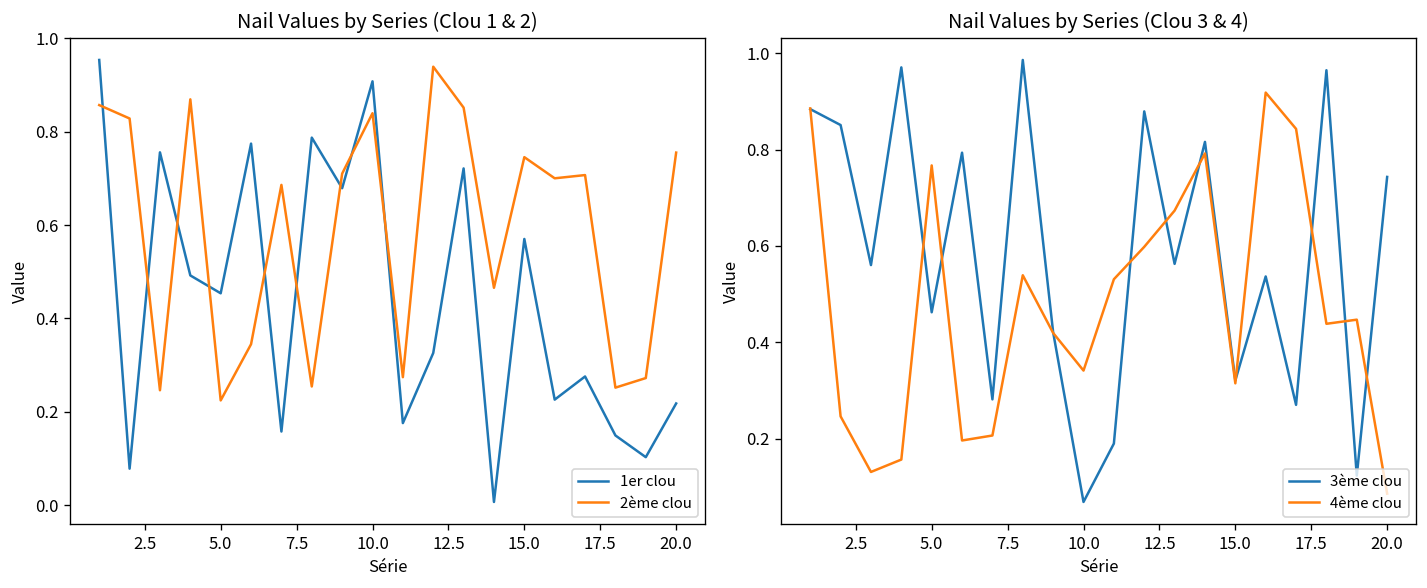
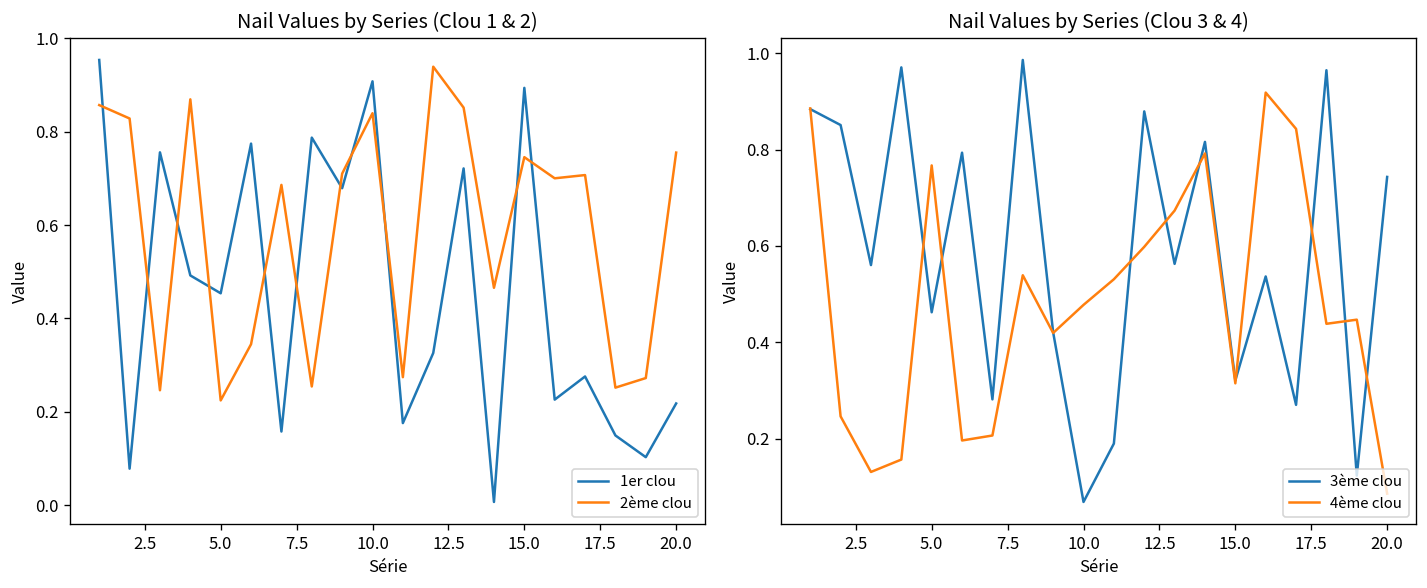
  {
    "Nail Values by Series (Clou 1 & 2)": {
      "1er clou": {
        "5.0": 0.45,
        "10.0": 0.91,
-       "15.0": 0.57,
+       "15.0": 0.89,
        "20.0": 0.22
      },
      "2ème clou": {
        "5.0": 0.22,
        "10.0": 0.84,
        "15.0": 0.75,
        "20.0": 0.76
      }
    },
    "Nail Values by Series (Clou 3 & 4)": {
      "3ème clou": {
        "5.0": 0.46,
        "10.0": 0.07,
        "20.0": 0.74
      },
      "4ème clou": {
        "5.0": 0.77,
-       "10.0": 0.34
+       "10.0": 0.48
      }
    }
  }
